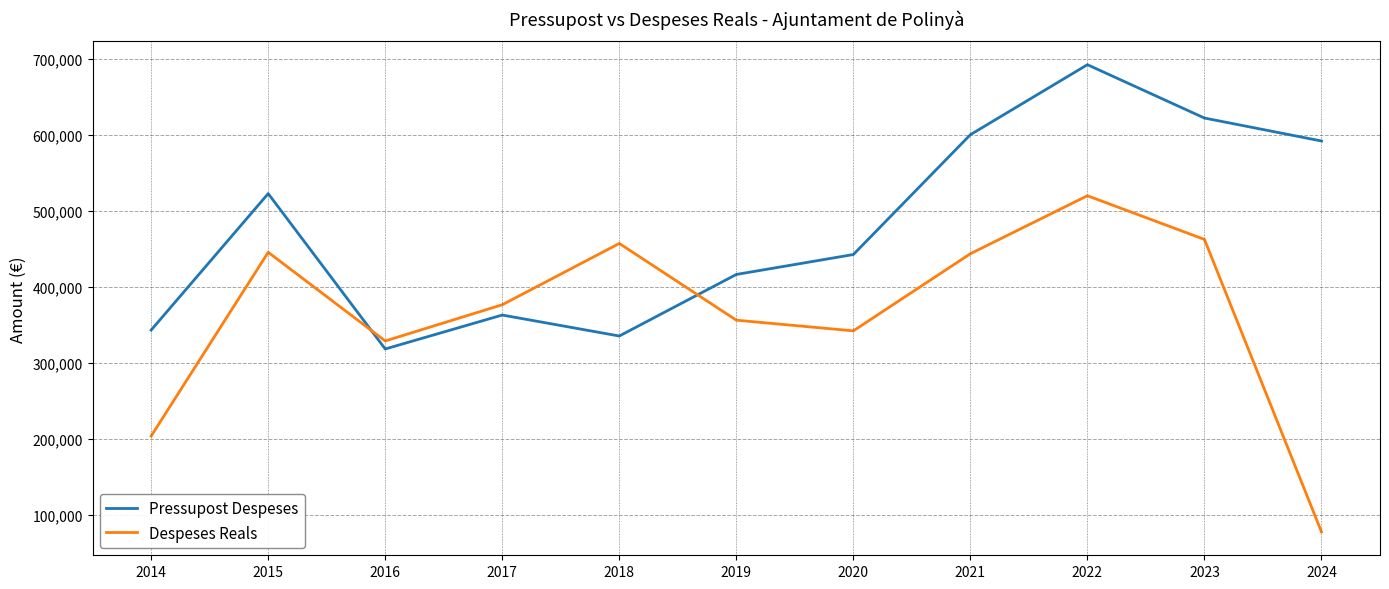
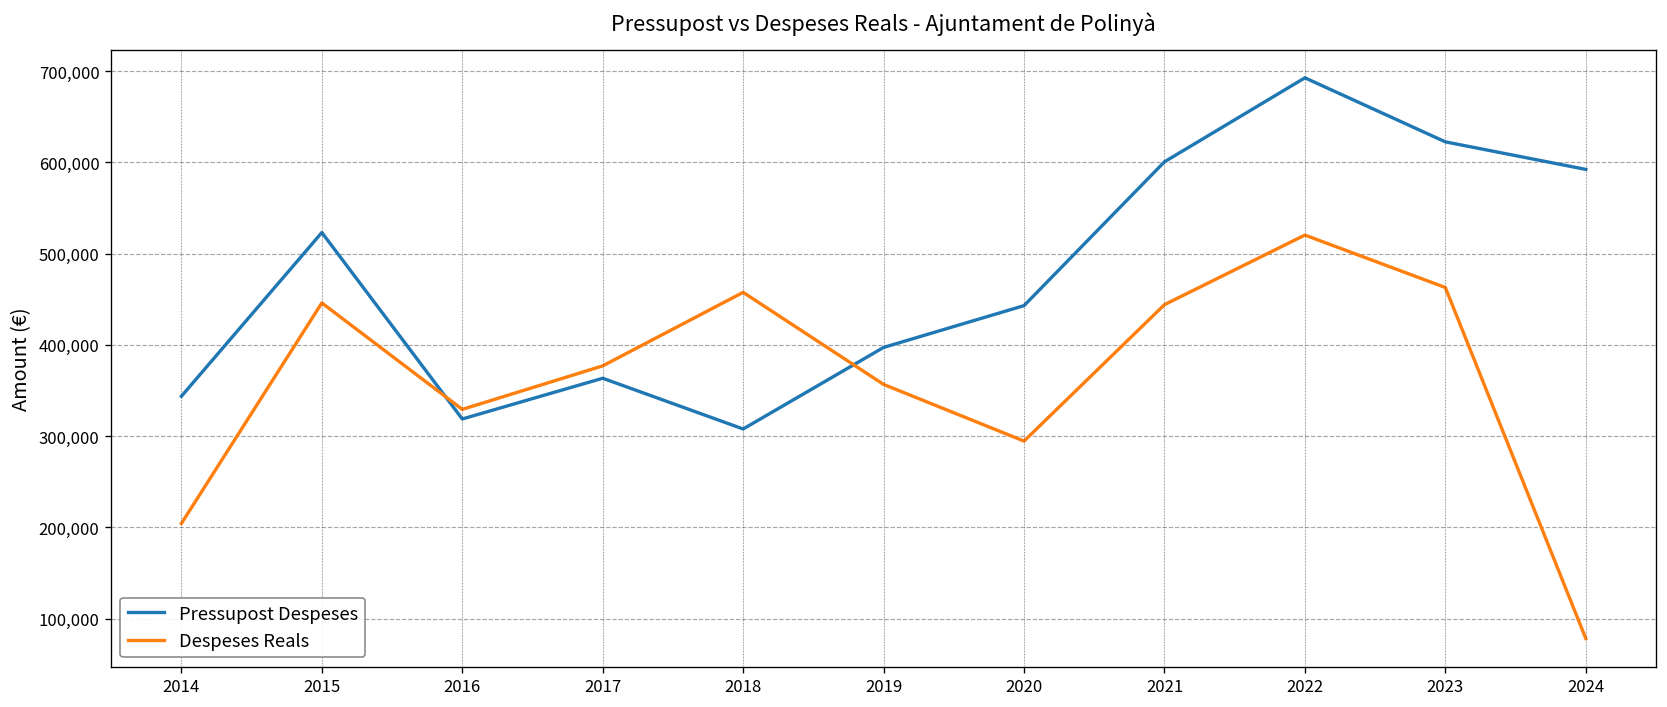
  {
    "Pressupost Despeses": {
      "2014": "340,000",
      "2015": "520,000",
      "2016": "320,000",
      "2017": "360,000",
-     "2018": "340,000",
-     "2019": "420,000",
+     "2018": "310,000",
+     "2019": "400,000",
      "2020": "440,000",
      "2021": "600,000",
      "2022": "690,000",
      "2023": "620,000",
      "2024": "590,000"
    },
    "Despeses Reals": {
      "2014": "200,000",
      "2015": "450,000",
      "2016": "330,000",
      "2017": "380,000",
      "2018": "460,000",
      "2019": "360,000",
-     "2020": "340,000",
+     "2020": "290,000",
      "2021": "440,000",
      "2022": "520,000",
      "2023": "460,000",
      "2024": "80,000"
    }
  }
